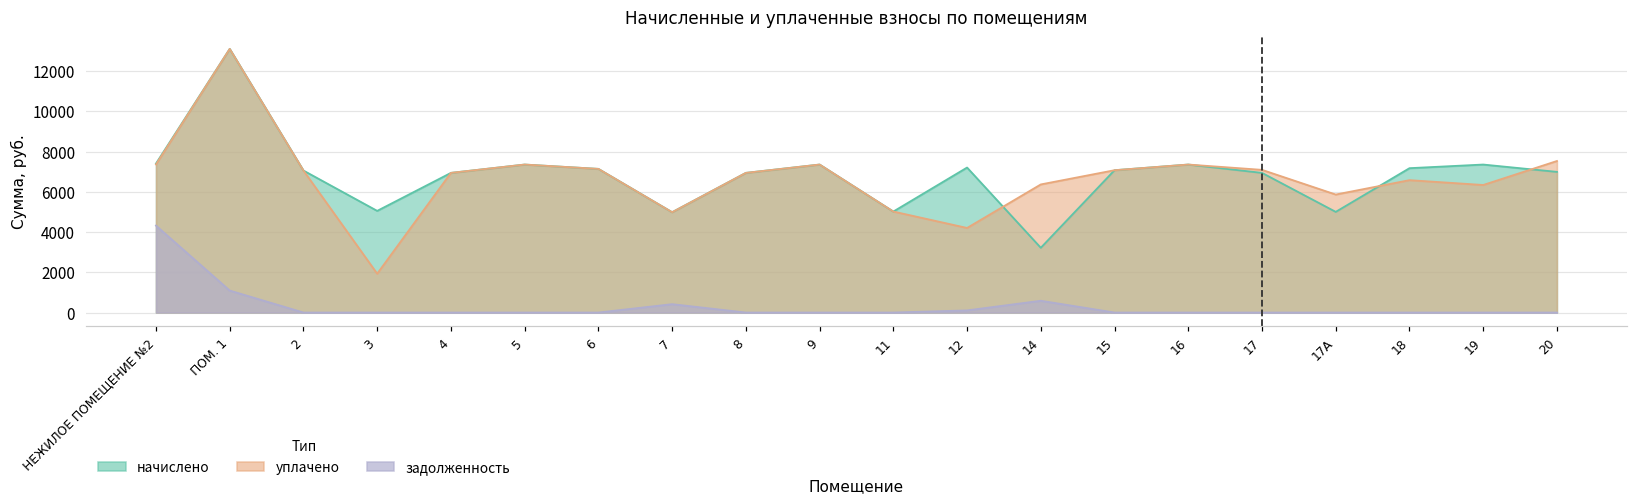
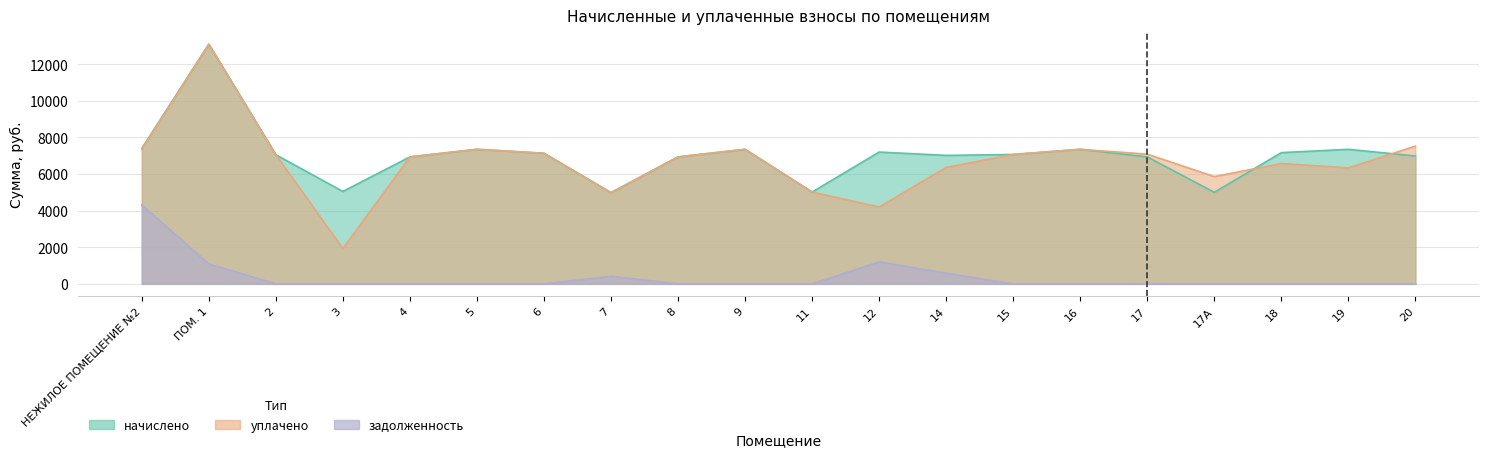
  {
    "начислено": {
      "3": 5100,
      "12": 7200,
-     "14": 3200,
+     "14": 7000,
      "17": 6900,
      "17А": 5000,
      "18": 7200,
      "19": 7400,
      "20": 7000
    },
    "уплачено": {
      "3": 1900,
      "12": 4200,
      "14": 6400,
      "17": 7100,
      "17А": 5900,
      "18": 6600,
      "19": 6300,
      "20": 7500
    },
    "задолженность": {
      "НЕЖИЛОЕ ПОМЕЩЕНИЕ №2": 4300,
      "ПОМ. 1": 1100,
      "2": 0,
      "3": 0,
      "4": 0,
      "5": 0,
      "6": 0,
      "7": 400,
      "8": 0,
      "9": 0,
      "11": 0,
-     "12": 100,
+     "12": 1200,
      "14": 600,
      "15": 0,
      "16": 0,
      "17": 0,
      "17А": 0,
      "18": 0,
      "19": 0,
      "20": 0
    }
  }
